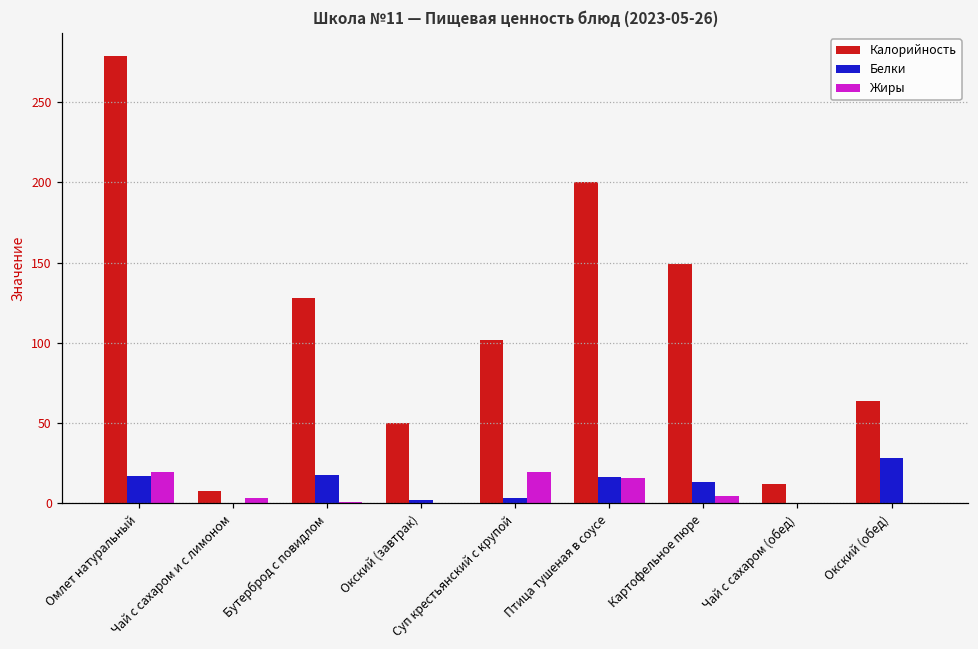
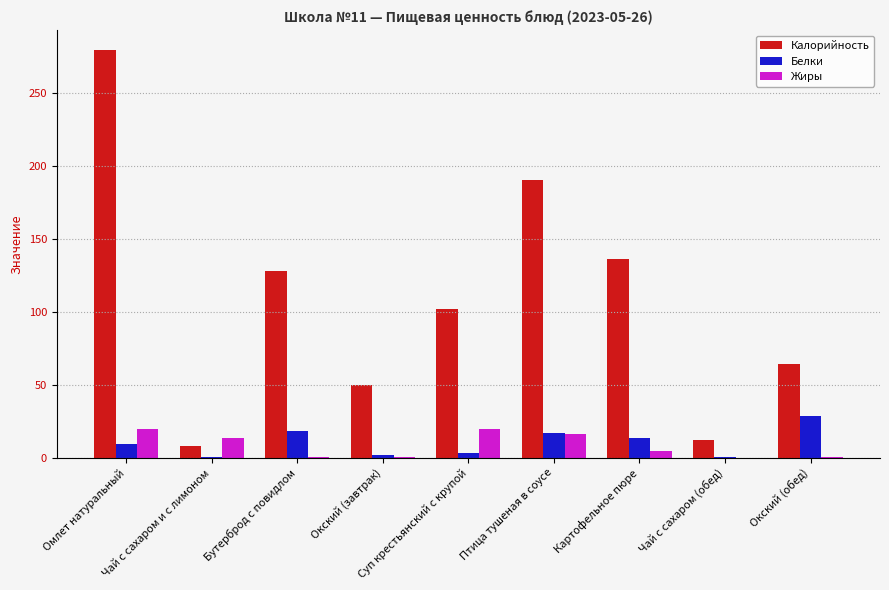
  {
    "Калорийность": {
      "Омлет натуральный": 279,
      "Чай с сахаром и с лимоном": 8,
      "Бутерброд с повидлом": 128,
      "Окский (завтрак)": 50,
      "Суп крестьянский с крупой": 102,
-     "Птица тушеная в соусе": 200,
-     "Картофельное пюре": 149,
+     "Птица тушеная в соусе": 190,
+     "Картофельное пюре": 136,
      "Чай с сахаром (обед)": 12,
      "Окский (обед)": 64
    },
    "Белки": {
-     "Омлет натуральный": 17,
+     "Омлет натуральный": 9,
      "Бутерброд с повидлом": 18,
      "Окский (завтрак)": 2,
      "Суп крестьянский с крупой": 3,
      "Птица тушеная в соусе": 17,
      "Картофельное пюре": 13,
      "Окский (обед)": 28
    },
    "Жиры": {
      "Омлет натуральный": 20,
-     "Чай с сахаром и с лимоном": 3,
+     "Чай с сахаром и с лимоном": 14,
      "Суп крестьянский с крупой": 20,
      "Птица тушеная в соусе": 16,
      "Картофельное пюре": 5,
      "Чай с сахаром (обед)": 0
    }
  }
